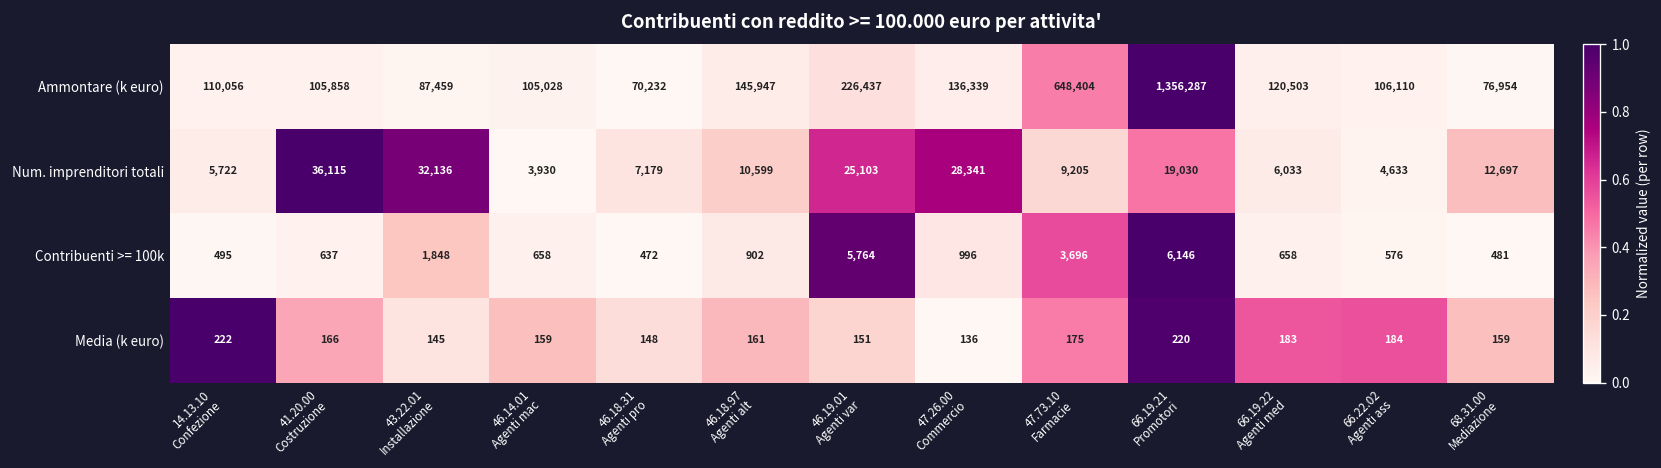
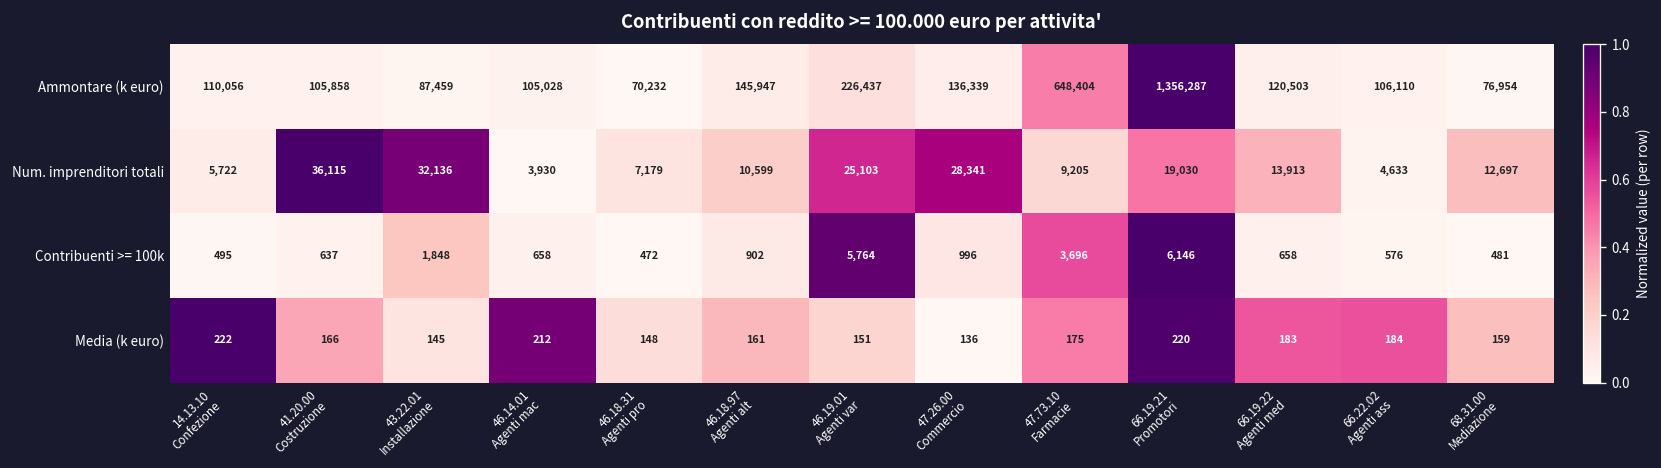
  {
    "Ammontare (k euro)": {
      "14.13.10 Confezione": "110,056",
      "41.20.00 Costruzione": "105,858",
      "43.22.01 Installazione": "87,459",
      "46.14.01 Agenti mac": "105,028",
      "46.18.31 Agenti pro": "70,232",
      "46.18.97 Agenti alt": "145,947",
      "46.19.01 Agenti var": "226,437",
      "47.26.00 Commercio": "136,339",
      "47.73.10 Farmacie": "648,404",
      "66.19.21 Promotori": "1,356,287",
      "66.19.22 Agenti med": "120,503",
      "66.22.02 Agenti ass": "106,110",
      "68.31.00 Mediazione": "76,954"
    },
    "Num. imprenditori totali": {
      "14.13.10 Confezione": "5,722",
      "41.20.00 Costruzione": "36,115",
      "43.22.01 Installazione": "32,136",
      "46.14.01 Agenti mac": "3,930",
      "46.18.31 Agenti pro": "7,179",
      "46.18.97 Agenti alt": "10,599",
      "46.19.01 Agenti var": "25,103",
      "47.26.00 Commercio": "28,341",
      "47.73.10 Farmacie": "9,205",
      "66.19.21 Promotori": "19,030",
-     "66.19.22 Agenti med": "6,033",
+     "66.19.22 Agenti med": "13,913",
      "66.22.02 Agenti ass": "4,633",
      "68.31.00 Mediazione": "12,697"
    },
    "Contribuenti >= 100k": {
      "14.13.10 Confezione": "495",
      "41.20.00 Costruzione": "637",
      "43.22.01 Installazione": "1,848",
      "46.14.01 Agenti mac": "658",
      "46.18.31 Agenti pro": "472",
      "46.18.97 Agenti alt": "902",
      "46.19.01 Agenti var": "5,764",
      "47.26.00 Commercio": "996",
      "47.73.10 Farmacie": "3,696",
      "66.19.21 Promotori": "6,146",
      "66.19.22 Agenti med": "658",
      "66.22.02 Agenti ass": "576",
      "68.31.00 Mediazione": "481"
    },
    "Media (k euro)": {
      "14.13.10 Confezione": "222",
      "41.20.00 Costruzione": "166",
      "43.22.01 Installazione": "145",
-     "46.14.01 Agenti mac": "159",
+     "46.14.01 Agenti mac": "212",
      "46.18.31 Agenti pro": "148",
      "46.18.97 Agenti alt": "161",
      "46.19.01 Agenti var": "151",
      "47.26.00 Commercio": "136",
      "47.73.10 Farmacie": "175",
      "66.19.21 Promotori": "220",
      "66.19.22 Agenti med": "183",
      "66.22.02 Agenti ass": "184",
      "68.31.00 Mediazione": "159"
    }
  }
